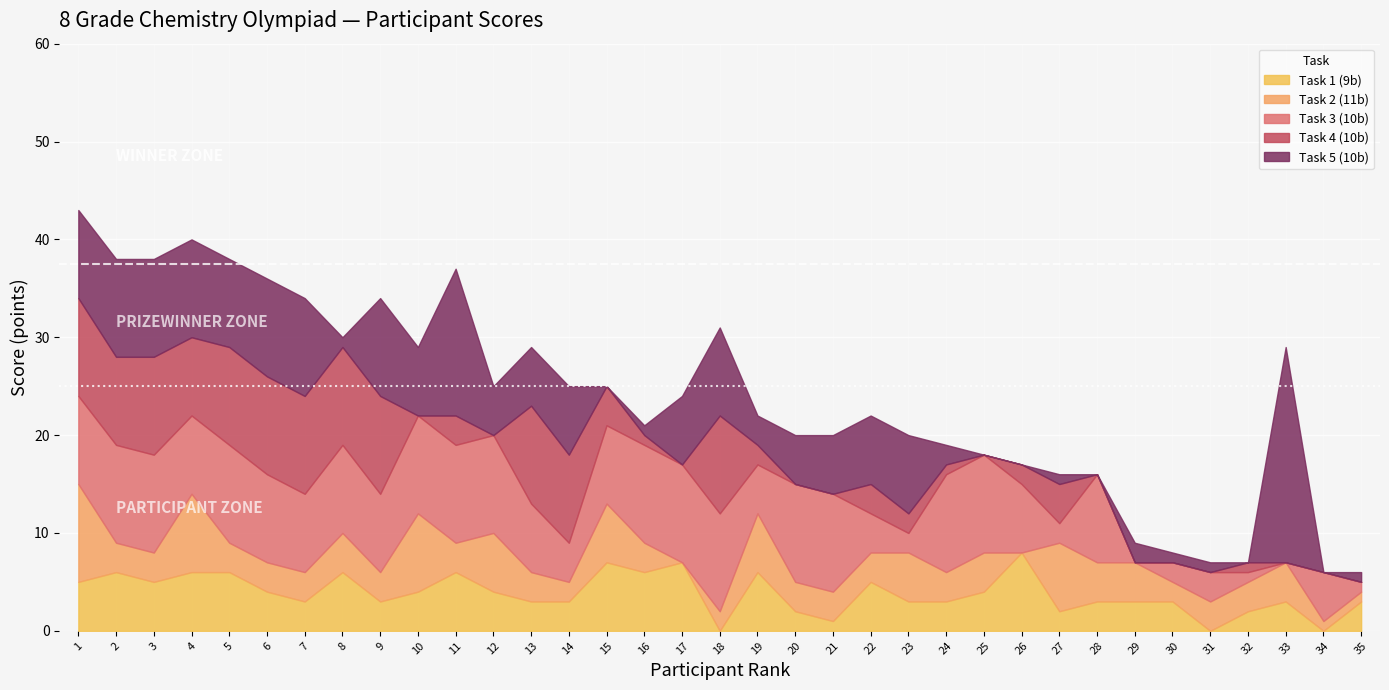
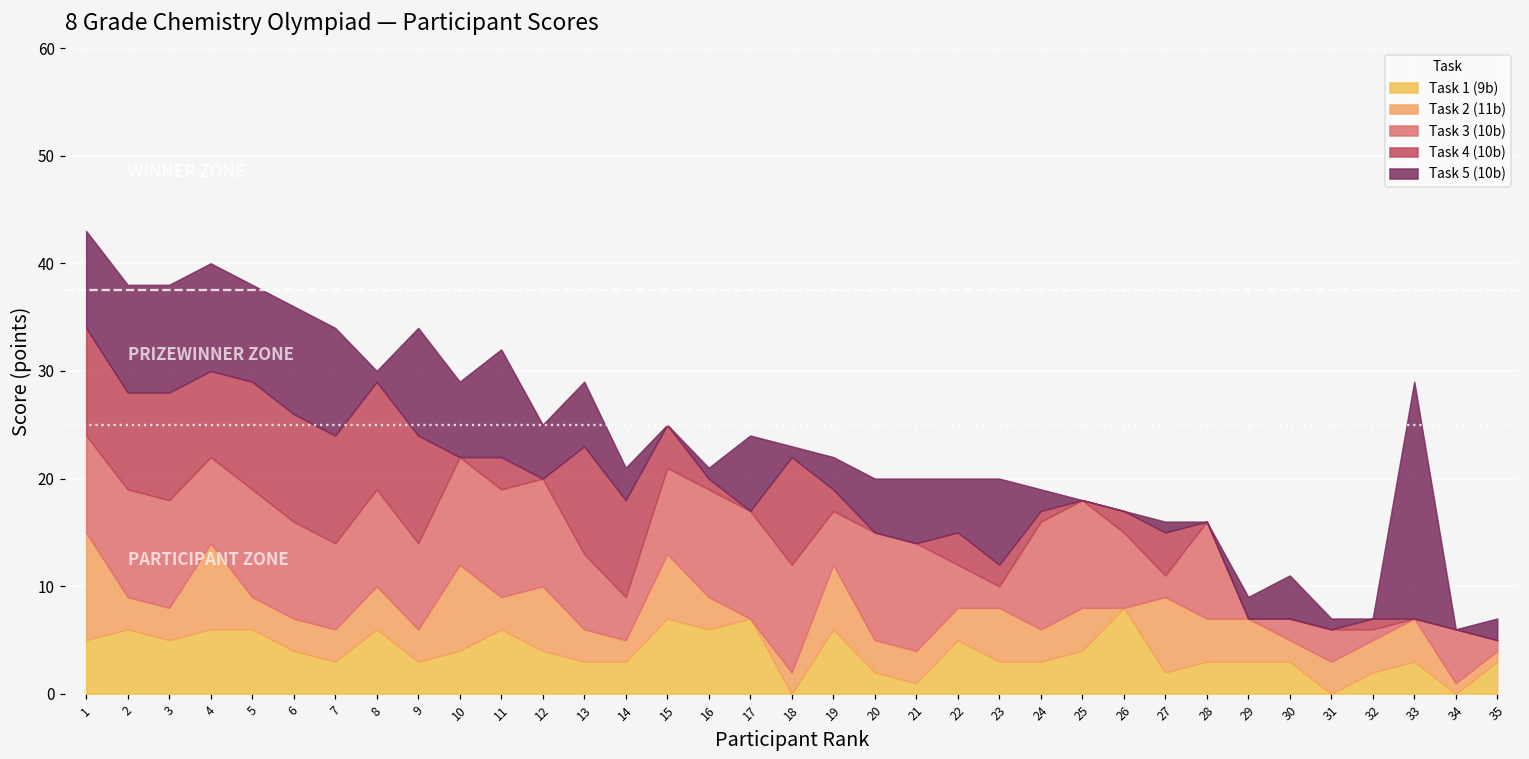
  {
    "Task 5 (10b)": {
      "1": 9,
      "2": 10,
      "3": 10,
      "4": 10,
      "5": 9,
      "6": 10,
      "7": 10,
      "8": 1,
      "9": 10,
      "10": 7,
-     "11": 15,
+     "11": 10,
      "12": 5,
      "13": 6,
-     "14": 7,
+     "14": 3,
      "16": 1,
      "17": 7,
-     "18": 9,
+     "18": 1,
      "19": 3,
      "20": 5,
      "21": 6,
-     "22": 7,
+     "22": 5,
      "23": 8,
      "24": 2,
      "27": 1,
      "29": 2,
-     "30": 1,
+     "30": 4,
      "31": 1,
      "33": 22,
-     "35": 1
+     "35": 2
    }
  }
